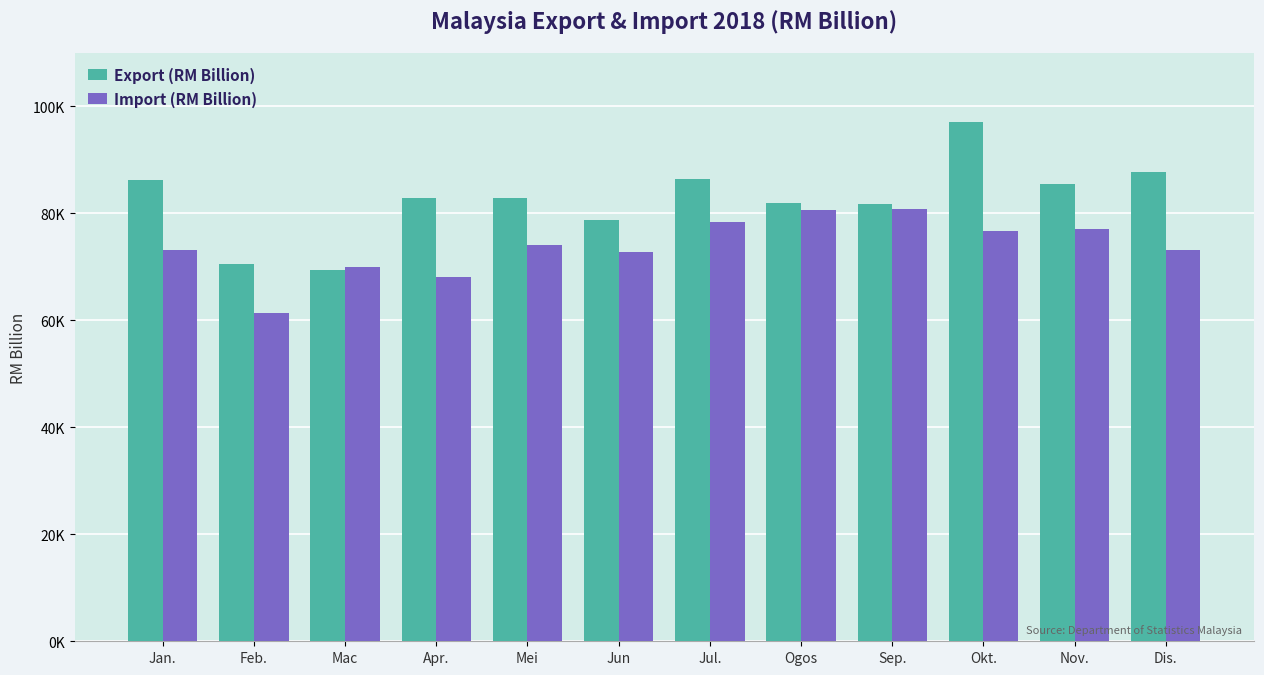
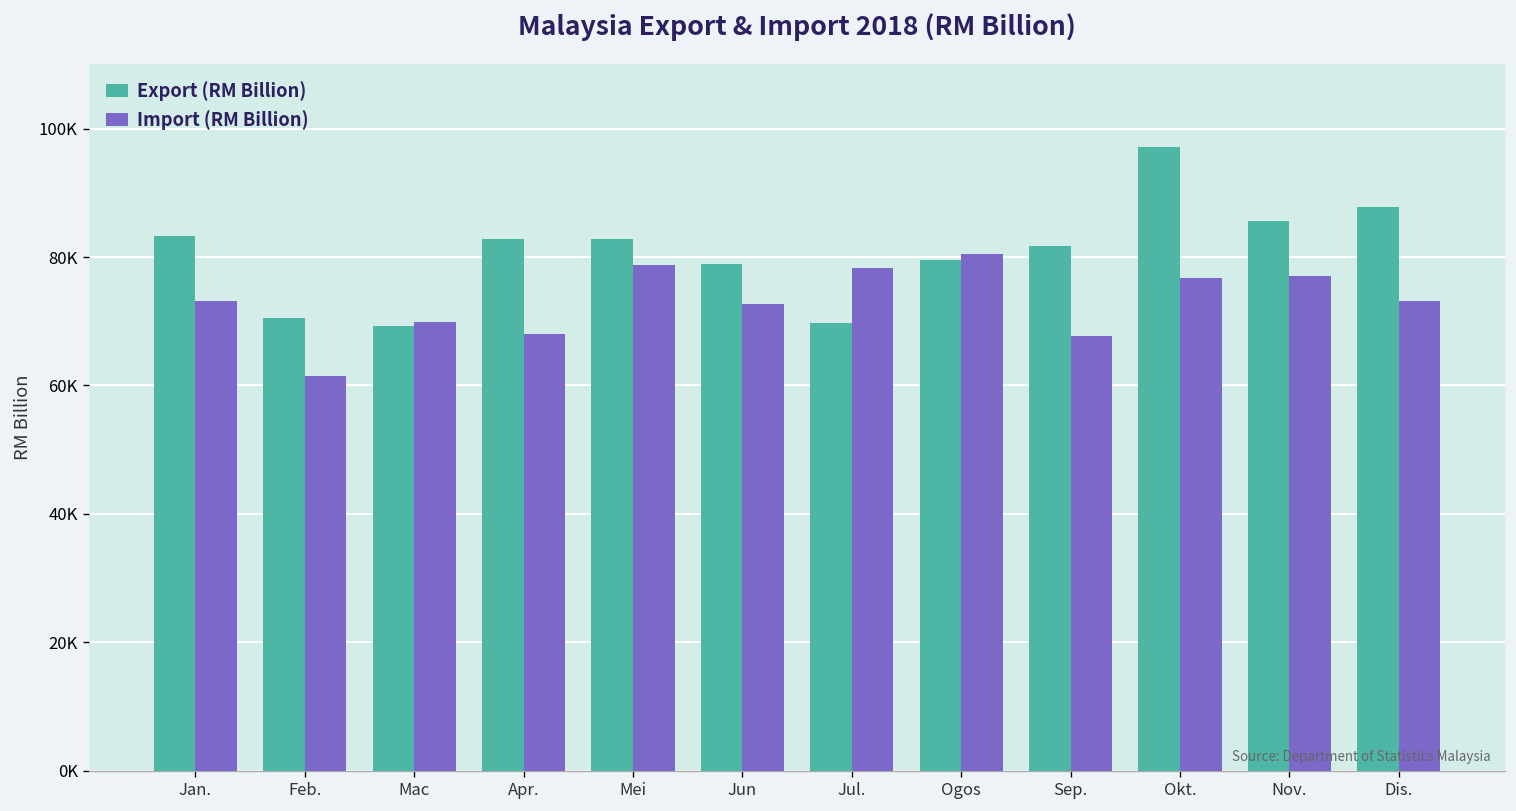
  {
    "Export (RM Billion)": {
-     "Jan.": 86000,
+     "Jan.": 83000,
      "Feb.": 71000,
      "Mac": 69000,
      "Apr.": 83000,
      "Mei": 83000,
      "Jun": 79000,
-     "Jul.": 86000,
-     "Ogos": 82000,
+     "Jul.": 70000,
+     "Ogos": 79000,
      "Sep.": 82000,
      "Okt.": 97000,
      "Nov.": 86000,
      "Dis.": 88000
    },
    "Import (RM Billion)": {
      "Jan.": 73000,
      "Feb.": 61000,
      "Mac": 70000,
      "Apr.": 68000,
-     "Mei": 74000,
+     "Mei": 79000,
      "Jun": 73000,
      "Jul.": 78000,
      "Ogos": 81000,
-     "Sep.": 81000,
+     "Sep.": 68000,
      "Okt.": 77000,
      "Nov.": 77000,
      "Dis.": 73000
    }
  }
